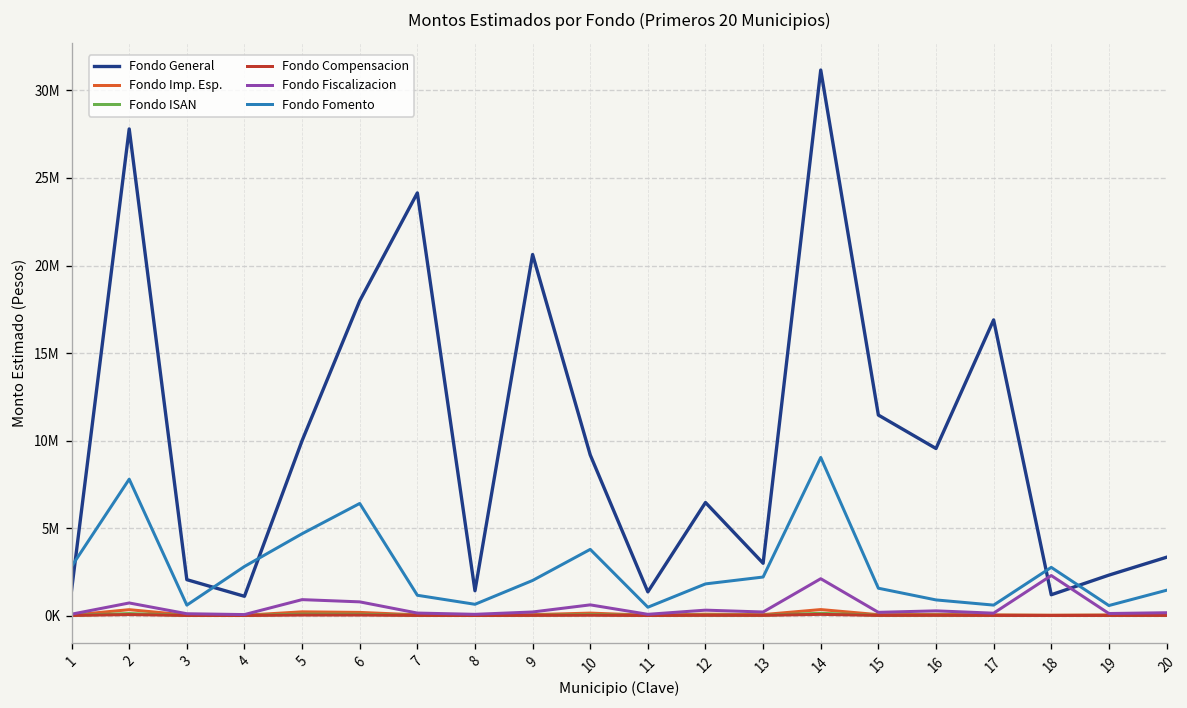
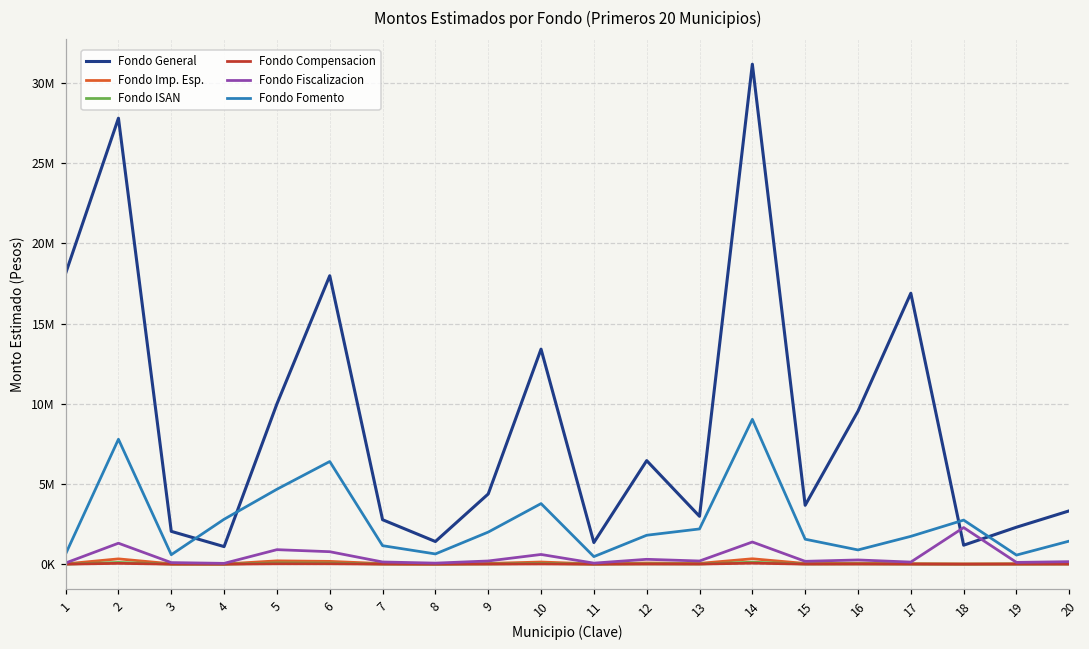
  {
    "Fondo General": {
-     "1": 1500000,
+     "1": 18100000,
      "2": 27800000,
      "3": 2100000,
      "4": 1100000,
      "5": 10000000,
      "6": 18000000,
-     "7": 24100000,
+     "7": 2800000,
      "8": 1400000,
-     "9": 20600000,
-     "10": 9200000,
+     "9": 4400000,
+     "10": 13400000,
      "11": 1400000,
      "12": 6500000,
      "13": 3000000,
      "14": 31200000,
-     "15": 11500000,
+     "15": 3700000,
      "16": 9500000,
      "17": 16900000,
      "18": 1200000,
      "19": 2300000,
      "20": 3300000
    },
    "Fondo Fiscalizacion": {
-     "2": 700000,
+     "2": 1300000,
      "5": 900000,
      "6": 800000,
      "10": 600000,
      "12": 300000,
-     "14": 2100000,
+     "14": 1400000,
      "16": 300000,
      "18": 2300000
    },
    "Fondo Fomento": {
-     "1": 2800000,
+     "1": 600000,
      "2": 7800000,
      "3": 600000,
      "4": 2800000,
      "5": 4700000,
      "6": 6400000,
      "7": 1200000,
      "8": 600000,
      "9": 2000000,
      "10": 3800000,
      "11": 500000,
      "12": 1800000,
      "13": 2200000,
      "14": 9000000,
      "15": 1600000,
      "16": 900000,
-     "17": 600000,
+     "17": 1700000,
      "18": 2800000,
      "19": 600000,
      "20": 1400000
    }
  }
